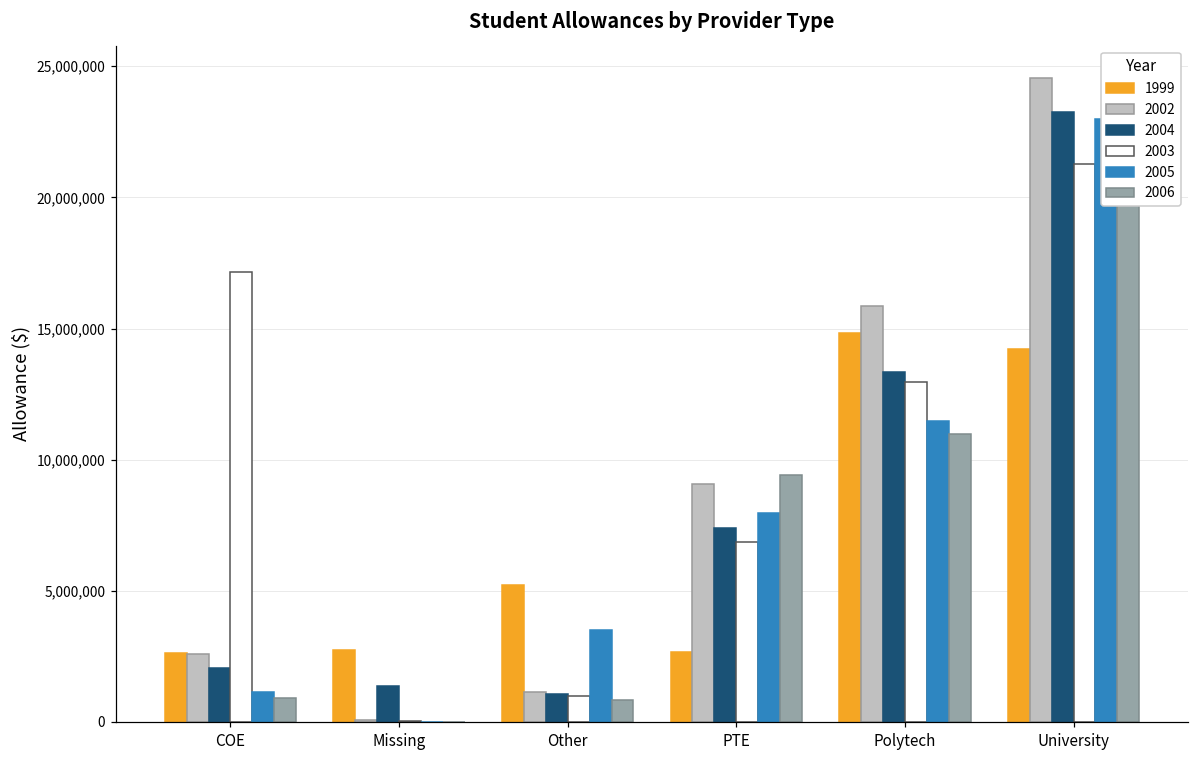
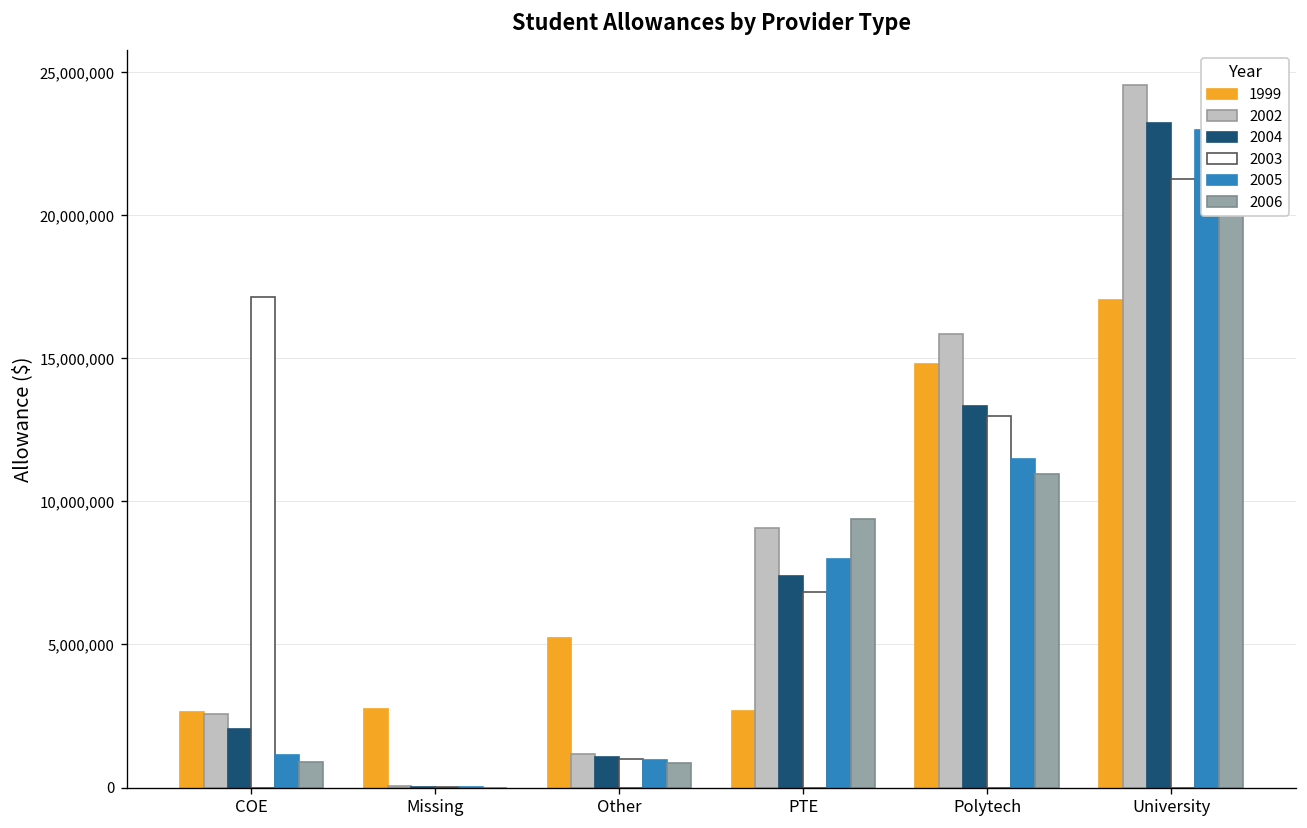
  {
    "1999": {
      "COE": "2,600,000",
      "Missing": "2,700,000",
      "Other": "5,200,000",
      "PTE": "2,700,000",
      "Polytech": "14,800,000",
-     "University": "14,200,000"
+     "University": "17,000,000"
    },
    "2004": {
      "COE": "2,000,000",
-     "Missing": "1,400,000",
+     "Missing": "0",
      "Other": "1,100,000",
      "PTE": "7,400,000",
      "Polytech": "13,300,000",
      "University": "23,200,000"
    },
    "2003": {
      "COE": "17,100,000",
      "Other": "1,000,000",
      "PTE": "6,800,000",
      "Polytech": "13,000,000",
      "University": "21,300,000"
    },
    "2005": {
      "COE": "1,100,000",
-     "Other": "3,500,000",
+     "Other": "1,000,000",
      "PTE": "8,000,000",
      "Polytech": "11,500,000"
    }
  }
